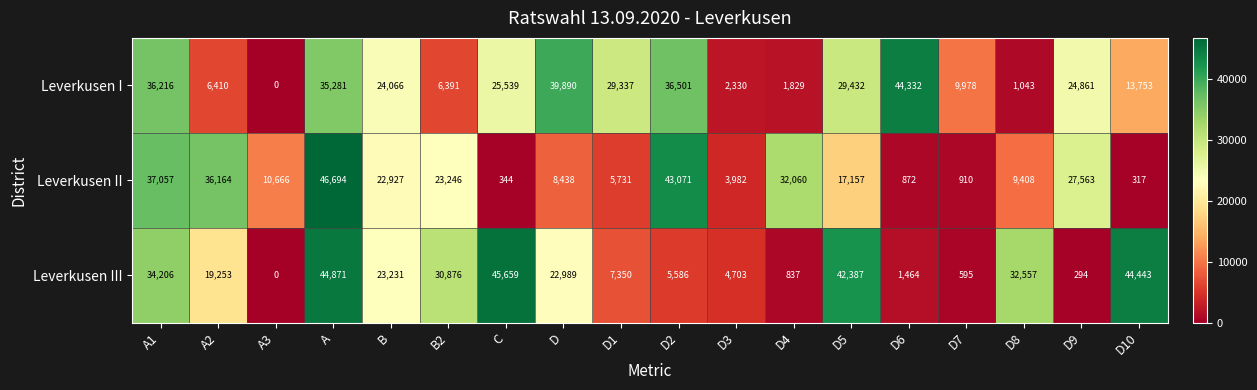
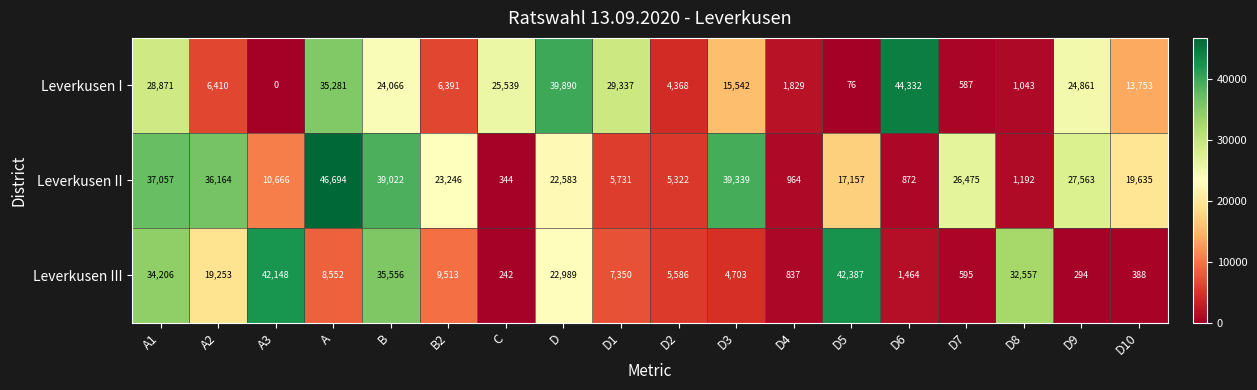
  {
    "Leverkusen I": {
-     "A1": "36,216",
+     "A1": "28,871",
      "A2": "6,410",
      "A3": "0",
      "A": "35,281",
      "B": "24,066",
      "B2": "6,391",
      "C": "25,539",
      "D": "39,890",
      "D1": "29,337",
-     "D2": "36,501",
-     "D3": "2,330",
+     "D2": "4,368",
+     "D3": "15,542",
      "D4": "1,829",
-     "D5": "29,432",
+     "D5": "76",
      "D6": "44,332",
-     "D7": "9,978",
+     "D7": "587",
      "D8": "1,043",
      "D9": "24,861",
      "D10": "13,753"
    },
    "Leverkusen II": {
      "A1": "37,057",
      "A2": "36,164",
      "A3": "10,666",
      "A": "46,694",
-     "B": "22,927",
+     "B": "39,022",
      "B2": "23,246",
      "C": "344",
-     "D": "8,438",
+     "D": "22,583",
      "D1": "5,731",
-     "D2": "43,071",
-     "D3": "3,982",
-     "D4": "32,060",
+     "D2": "5,322",
+     "D3": "39,339",
+     "D4": "964",
      "D5": "17,157",
      "D6": "872",
-     "D7": "910",
-     "D8": "9,408",
+     "D7": "26,475",
+     "D8": "1,192",
      "D9": "27,563",
-     "D10": "317"
+     "D10": "19,635"
    },
    "Leverkusen III": {
      "A1": "34,206",
      "A2": "19,253",
-     "A3": "0",
-     "A": "44,871",
-     "B": "23,231",
-     "B2": "30,876",
-     "C": "45,659",
+     "A3": "42,148",
+     "A": "8,552",
+     "B": "35,556",
+     "B2": "9,513",
+     "C": "242",
      "D": "22,989",
      "D1": "7,350",
      "D2": "5,586",
      "D3": "4,703",
      "D4": "837",
      "D5": "42,387",
      "D6": "1,464",
      "D7": "595",
      "D8": "32,557",
      "D9": "294",
-     "D10": "44,443"
+     "D10": "388"
    }
  }
